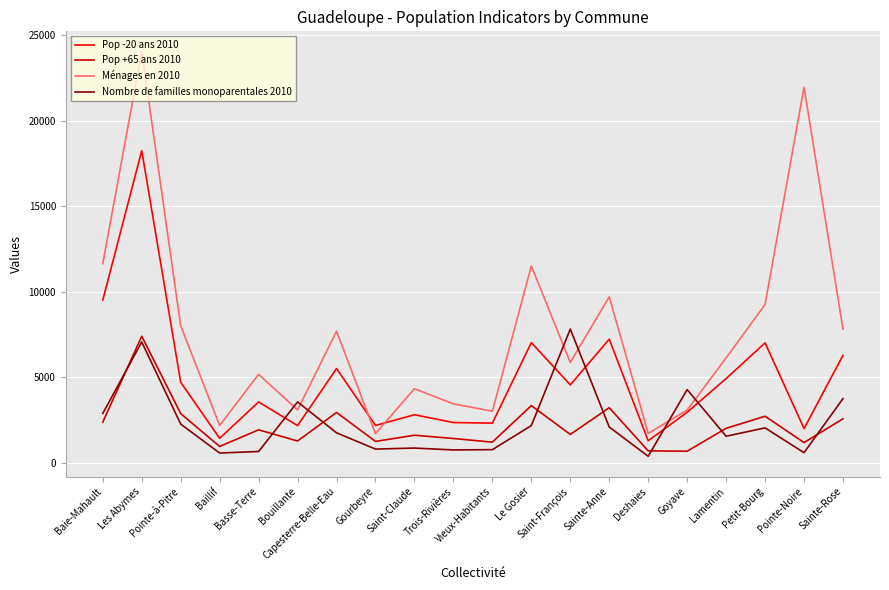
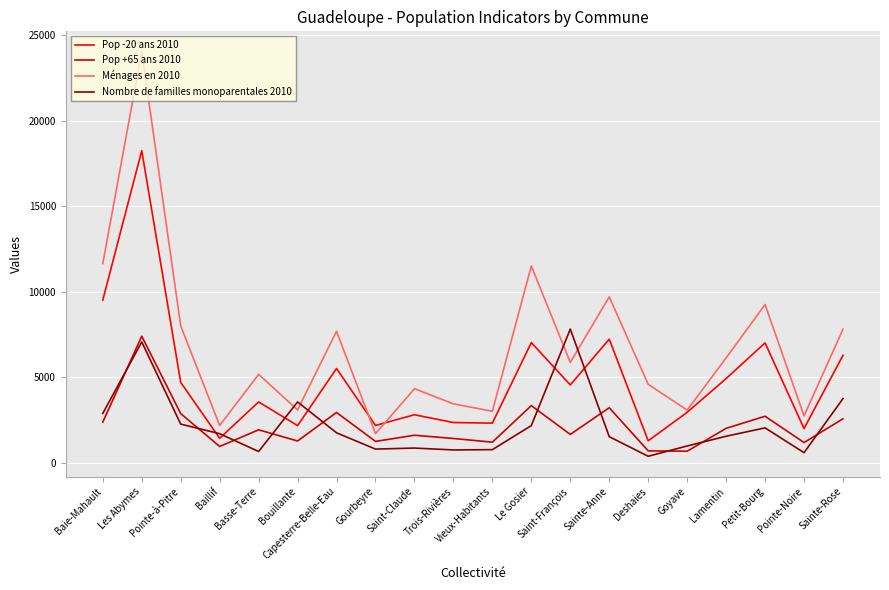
  {
    "Ménages en 2010": {
      "Baie-Mahault": 11600,
      "Pointe-à-Pitre": 8000,
      "Baillif": 2200,
      "Basse-Terre": 5200,
      "Bouillante": 3100,
      "Capesterre-Belle-Eau": 7700,
      "Gourbeyre": 1700,
      "Saint-Claude": 4300,
      "Trois-Rivières": 3400,
      "Vieux-Habitants": 3000,
      "Le Gosier": 11500,
      "Saint-François": 5900,
      "Sainte-Anne": 9700,
-     "Deshaies": 1700,
+     "Deshaies": 4600,
      "Lamentin": 6100,
      "Petit-Bourg": 9200,
-     "Pointe-Noire": 21900,
+     "Pointe-Noire": 2700,
      "Sainte-Rose": 7800
    },
    "Nombre de familles monoparentales 2010": {
      "Baie-Mahault": 2900,
      "Les Abymes": 7100,
      "Pointe-à-Pitre": 2200,
-     "Baillif": 600,
+     "Baillif": 1700,
      "Basse-Terre": 600,
      "Bouillante": 3500,
      "Capesterre-Belle-Eau": 1700,
      "Gourbeyre": 800,
      "Saint-Claude": 800,
      "Trois-Rivières": 700,
      "Vieux-Habitants": 800,
      "Le Gosier": 2200,
      "Saint-François": 7800,
-     "Sainte-Anne": 2100,
+     "Sainte-Anne": 1500,
      "Deshaies": 400,
-     "Goyave": 4300,
+     "Goyave": 1000,
      "Lamentin": 1500,
      "Petit-Bourg": 2000,
      "Pointe-Noire": 600,
      "Sainte-Rose": 3700
    }
  }
